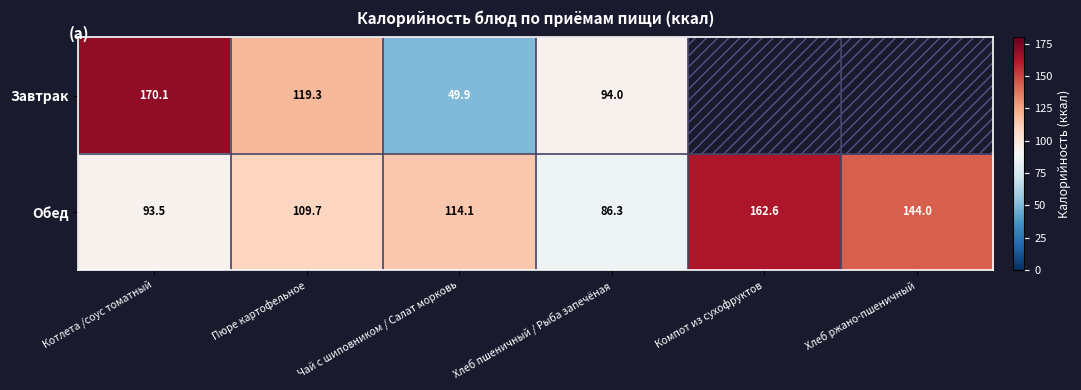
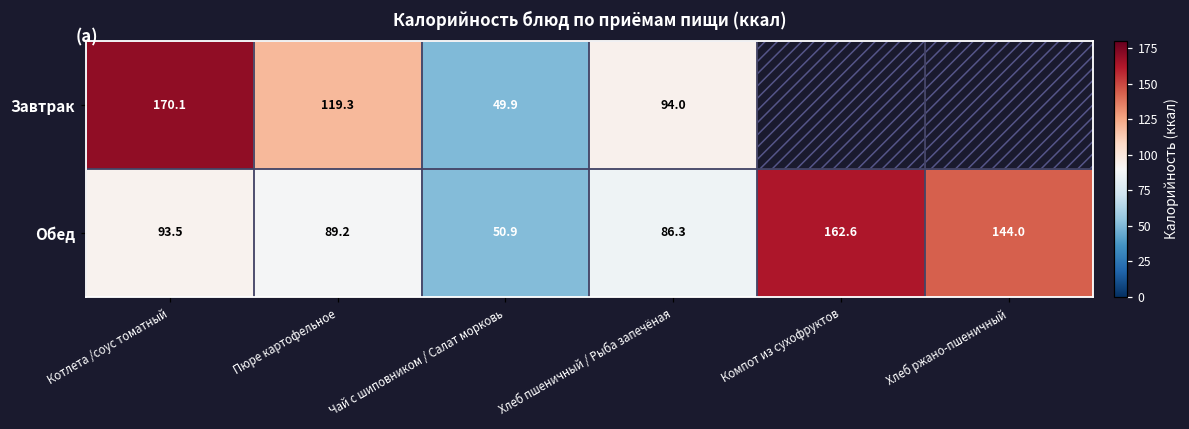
  {
    "Завтрак": {
      "Котлета /соус томатный": 170.1,
      "Пюре картофельное": 119.3,
      "Чай с шиповником / Салат морковь": 49.9,
      "Хлеб пшеничный / Рыба запечёная": 94.0
    },
    "Обед": {
      "Котлета /соус томатный": 93.5,
-     "Пюре картофельное": 109.7,
-     "Чай с шиповником / Салат морковь": 114.1,
+     "Пюре картофельное": 89.2,
+     "Чай с шиповником / Салат морковь": 50.9,
      "Хлеб пшеничный / Рыба запечёная": 86.3,
      "Компот из сухофруктов": 162.6,
      "Хлеб ржано-пшеничный": 144.0
    }
  }
